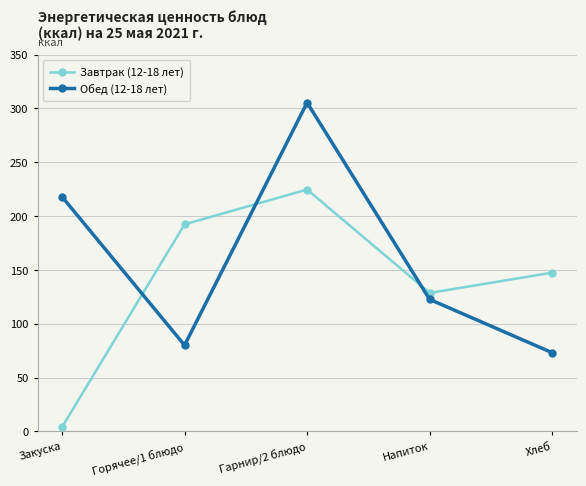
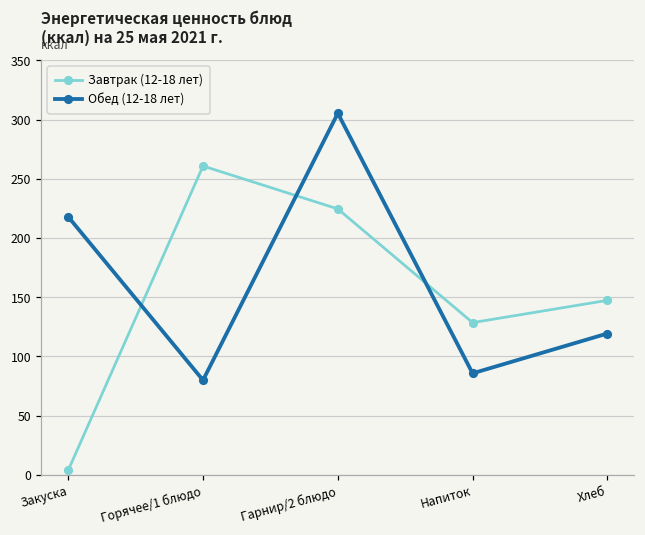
  {
    "Завтрак (12-18 лет)": {
      "Закуска": 4,
-     "Горячее/1 блюдо": 192,
+     "Горячее/1 блюдо": 261,
      "Гарнир/2 блюдо": 225,
      "Напиток": 129,
      "Хлеб": 147
    },
    "Обед (12-18 лет)": {
      "Закуска": 218,
      "Горячее/1 блюдо": 80,
      "Гарнир/2 блюдо": 305,
-     "Напиток": 123,
-     "Хлеб": 73
+     "Напиток": 86,
+     "Хлеб": 119
    }
  }
